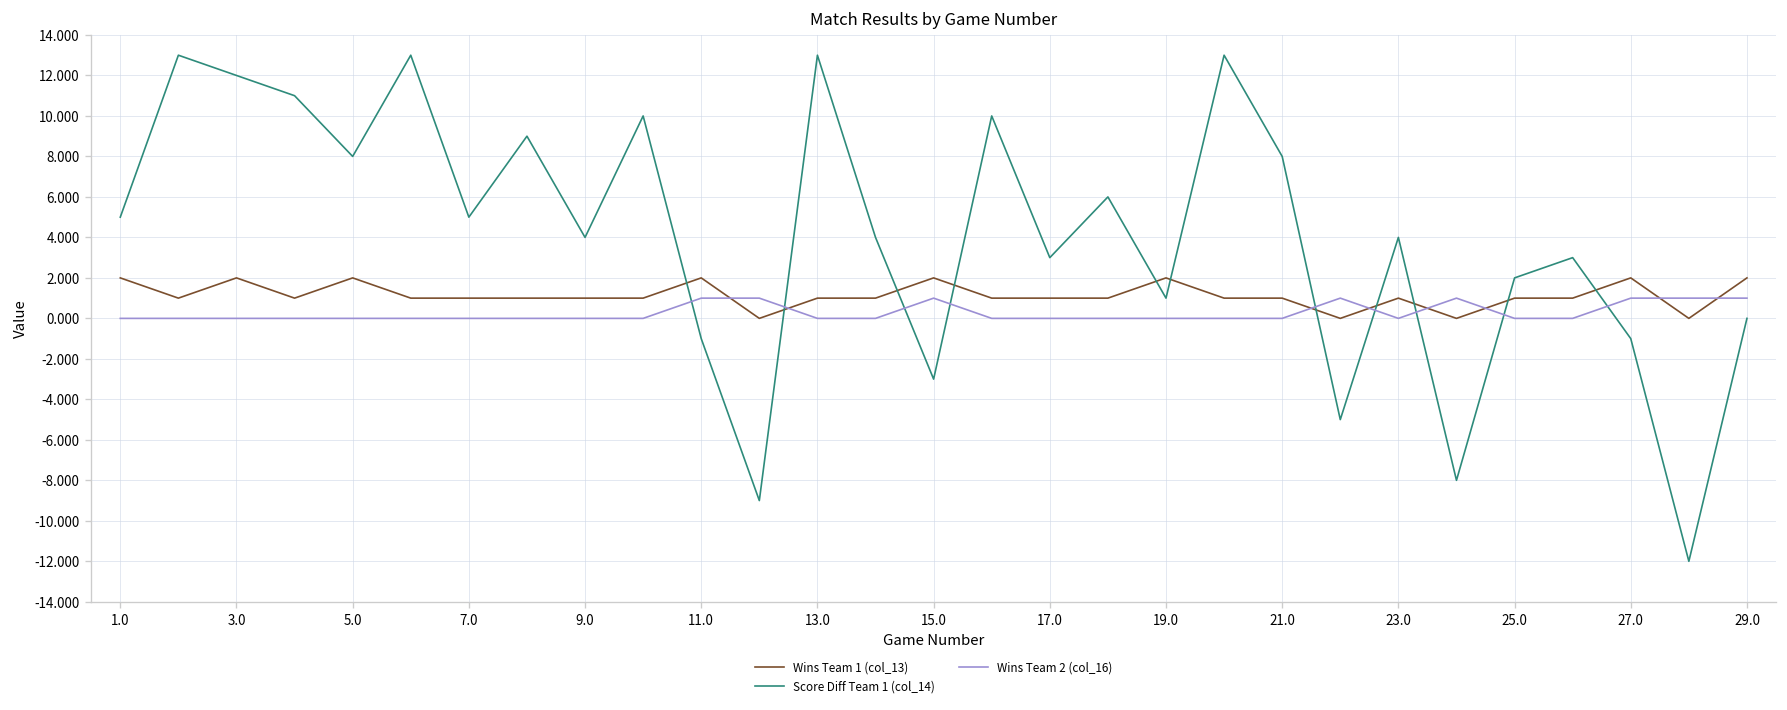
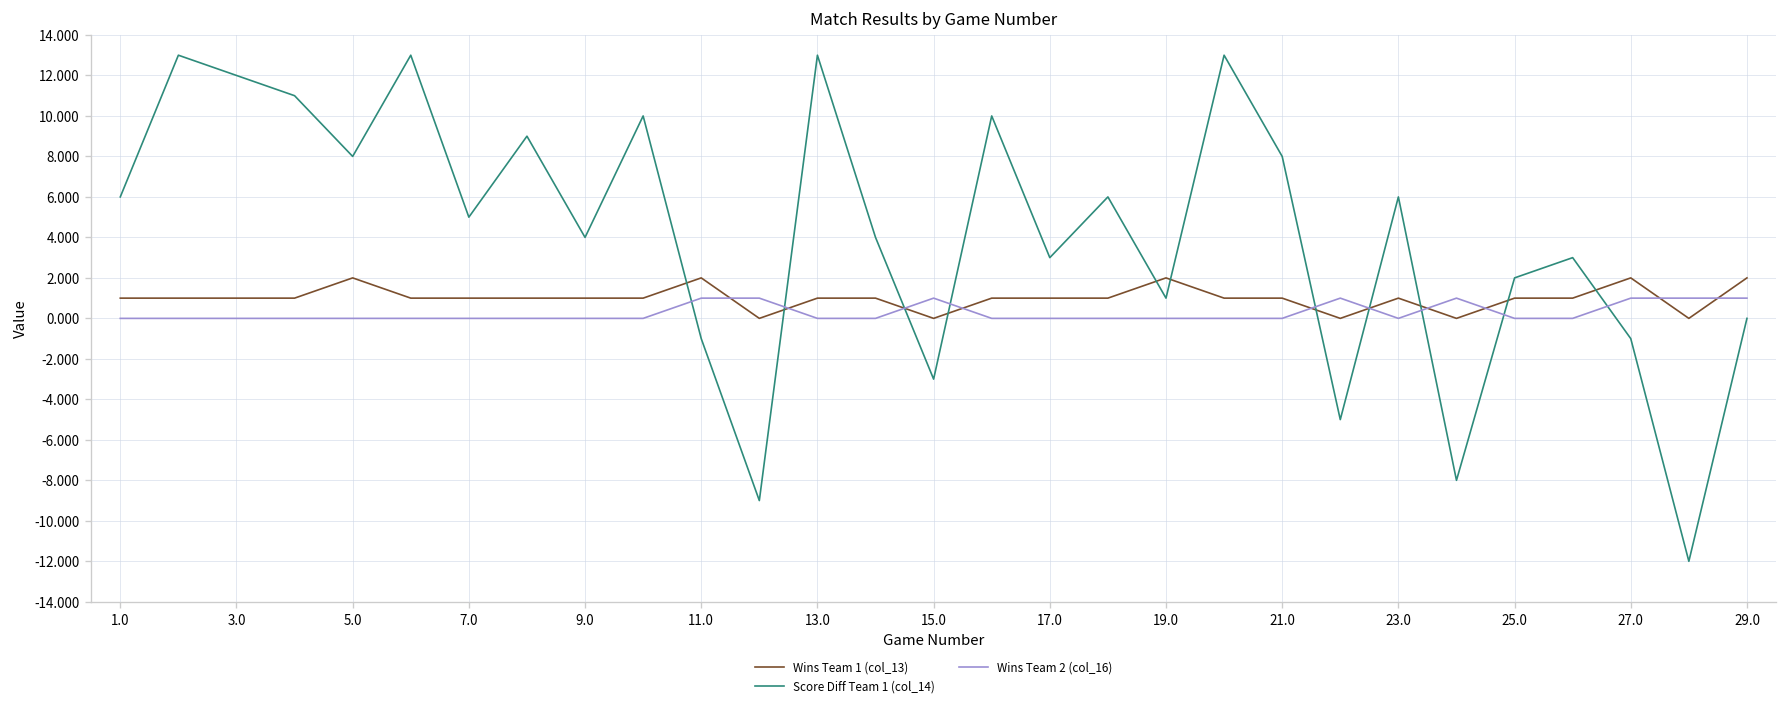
  {
    "Wins Team 1 (col_13)": {
-     "1.0": 2,
-     "3.0": 2,
+     "1.0": 1,
+     "3.0": 1,
      "5.0": 2,
      "7.0": 1,
      "9.0": 1,
      "11.0": 2,
      "13.0": 1,
-     "15.0": 2,
+     "15.0": 0,
      "17.0": 1,
      "19.0": 2,
      "21.0": 1,
      "23.0": 1,
      "25.0": 1,
      "27.0": 2,
      "29.0": 2
    },
    "Score Diff Team 1 (col_14)": {
-     "1.0": 5,
+     "1.0": 6,
      "3.0": 12,
      "5.0": 8,
      "7.0": 5,
      "9.0": 4,
      "11.0": -1,
      "13.0": 13,
      "15.0": -3,
      "17.0": 3,
      "19.0": 1,
      "21.0": 8,
-     "23.0": 4,
+     "23.0": 6,
      "25.0": 2,
      "27.0": -1,
      "29.0": 0
    },
    "Wins Team 2 (col_16)": {
      "1.0": 0,
      "3.0": 0,
      "5.0": 0,
      "7.0": 0,
      "9.0": 0,
      "11.0": 1,
      "13.0": 0,
      "15.0": 1,
      "17.0": 0,
      "19.0": 0,
      "21.0": 0,
      "23.0": 0,
      "25.0": 0,
      "27.0": 1,
      "29.0": 1
    }
  }
